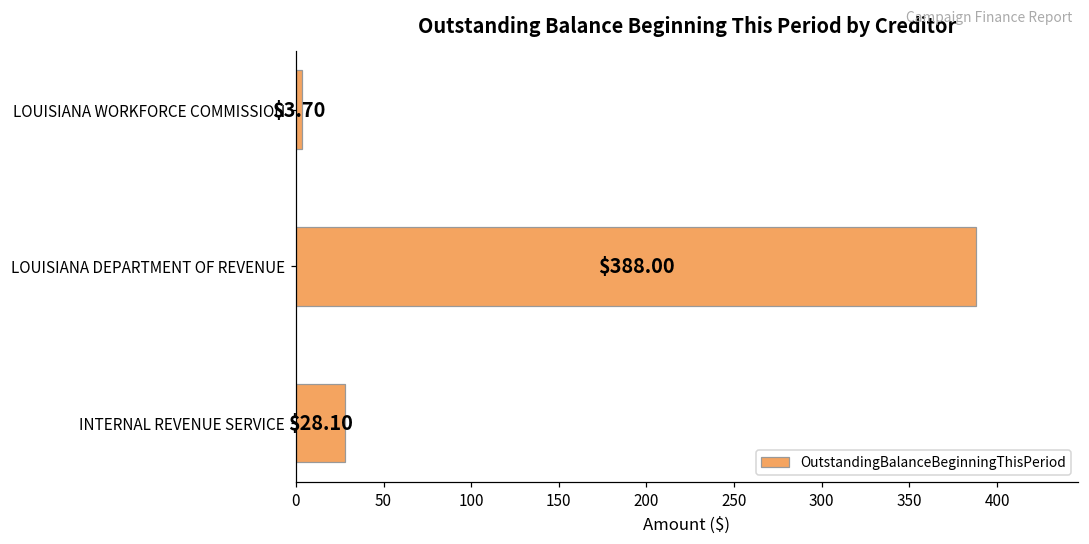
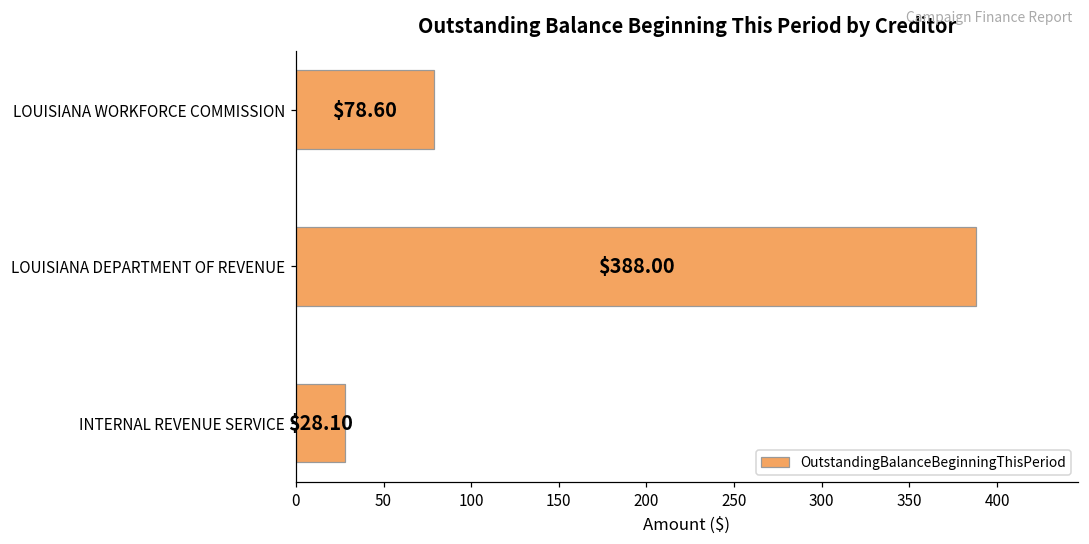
  {
-   "LOUISIANA WORKFORCE COMMISSION": "$3.70",
+   "LOUISIANA WORKFORCE COMMISSION": "$78.60",
    "LOUISIANA DEPARTMENT OF REVENUE": "$388.00",
    "INTERNAL REVENUE SERVICE": "$28.10"
  }
